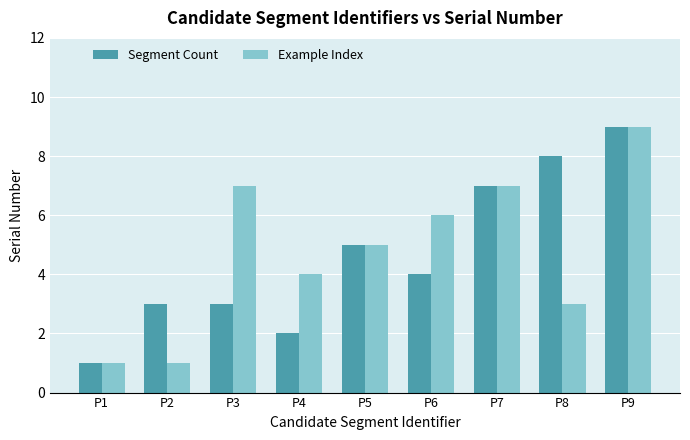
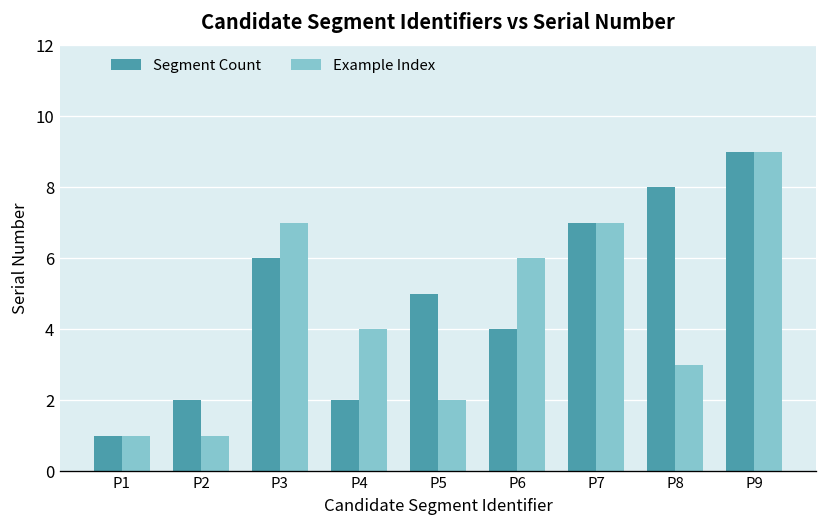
  {
    "Segment Count": {
      "P1": 1,
-     "P2": 3,
-     "P3": 3,
+     "P2": 2,
+     "P3": 6,
      "P4": 2,
      "P5": 5,
      "P6": 4,
      "P7": 7,
      "P8": 8,
      "P9": 9
    },
    "Example Index": {
      "P1": 1,
      "P2": 1,
      "P3": 7,
      "P4": 4,
-     "P5": 5,
+     "P5": 2,
      "P6": 6,
      "P7": 7,
      "P8": 3,
      "P9": 9
    }
  }
